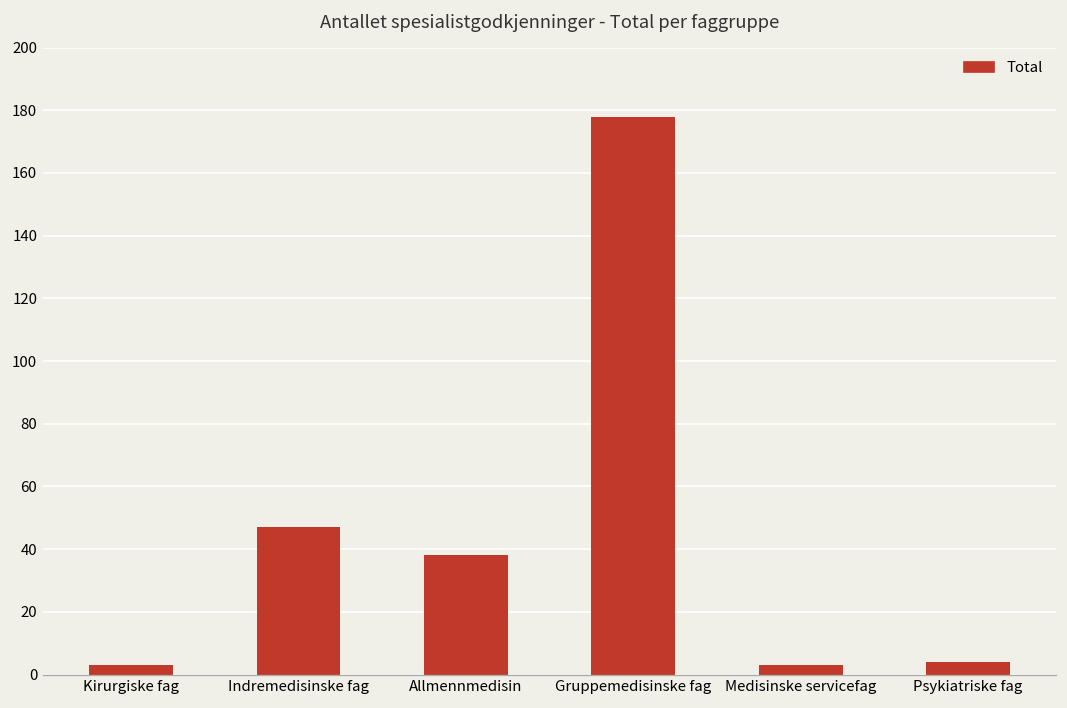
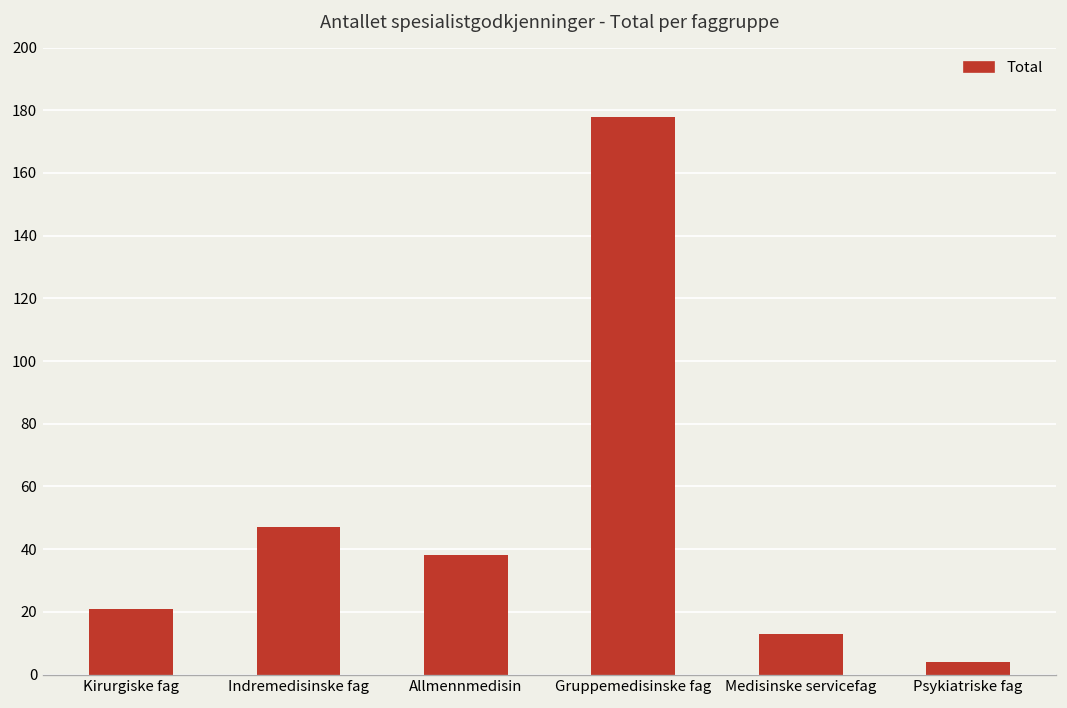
  {
-   "Kirurgiske fag": 3,
+   "Kirurgiske fag": 21,
    "Indremedisinske fag": 47,
    "Allmennmedisin": 38,
    "Gruppemedisinske fag": 178,
-   "Medisinske servicefag": 3,
+   "Medisinske servicefag": 13,
    "Psykiatriske fag": 4
  }
